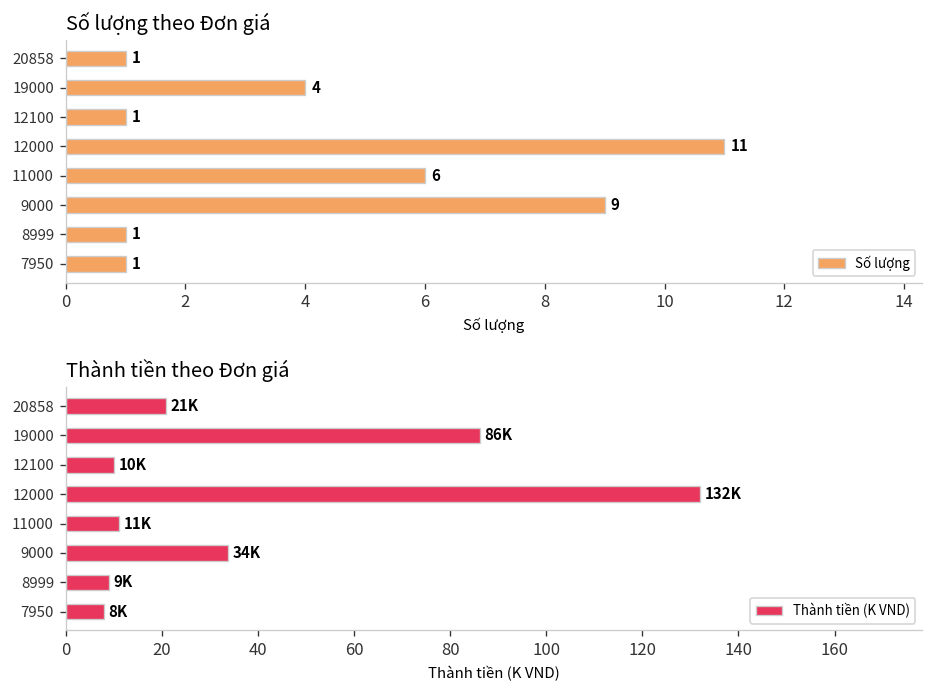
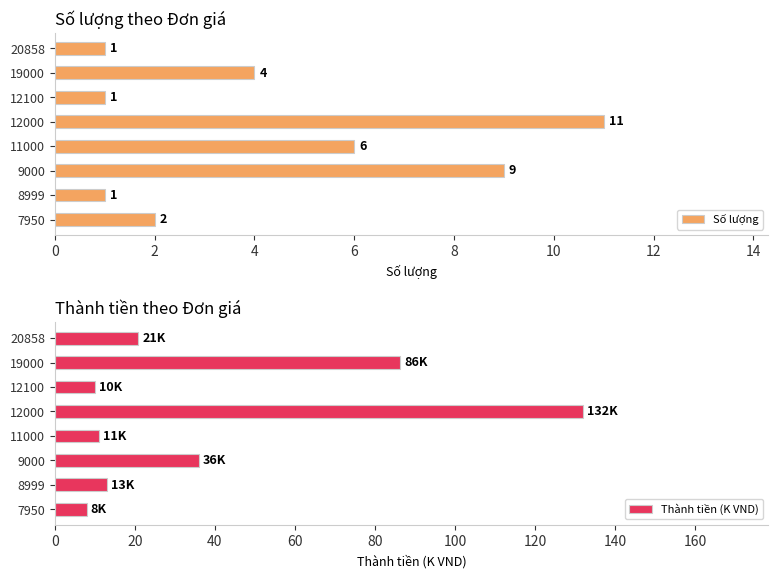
  {
    "Số lượng theo Đơn giá": {
      "20858": "1",
      "19000": "4",
      "12100": "1",
      "12000": "11",
      "11000": "6",
      "9000": "9",
      "8999": "1",
-     "7950": "1"
+     "7950": "2"
    },
    "Thành tiền theo Đơn giá": {
      "20858": "21K",
      "19000": "86K",
      "12100": "10K",
      "12000": "132K",
      "11000": "11K",
-     "9000": "34K",
-     "8999": "9K",
+     "9000": "36K",
+     "8999": "13K",
      "7950": "8K"
    }
  }
